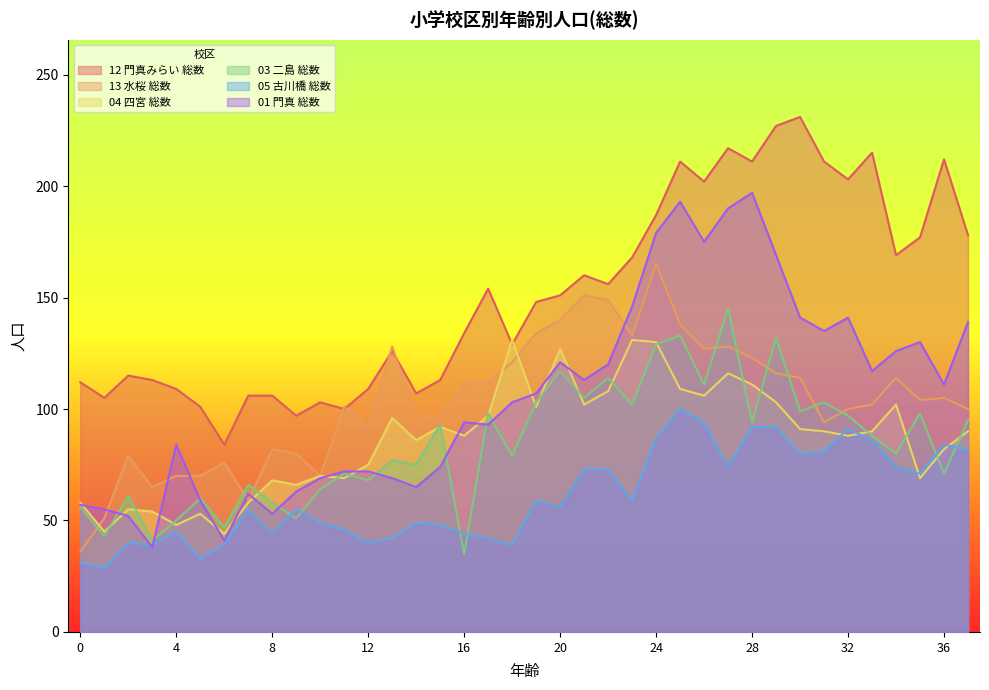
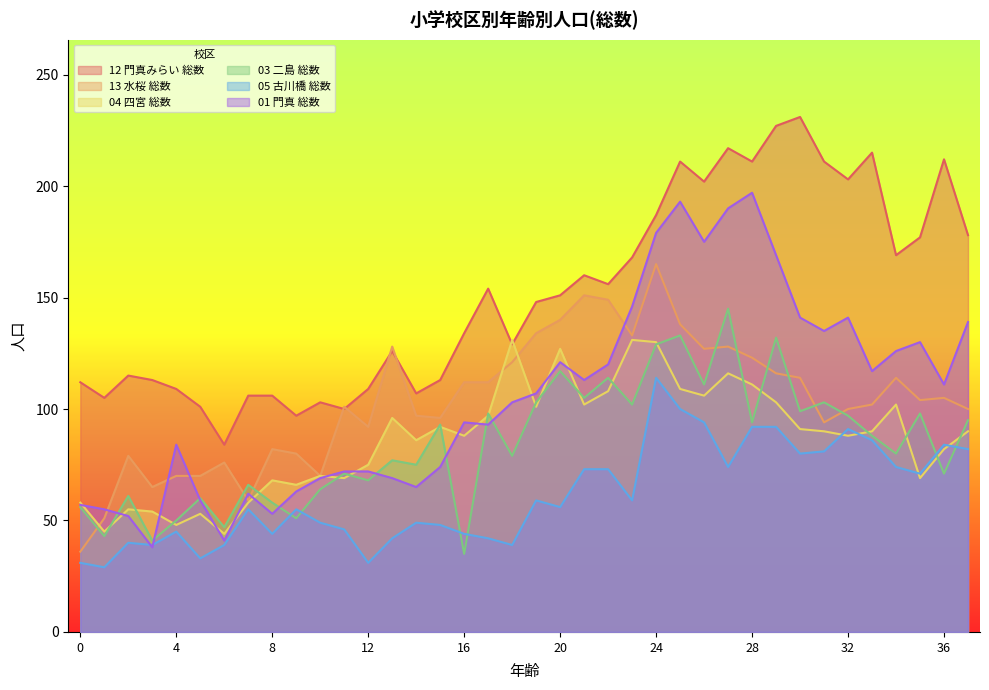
  {
    "03 二島 総数": {
      "4": 50,
      "8": 58,
      "12": 68,
      "16": 35,
      "20": 117,
      "28": 94,
      "32": 97,
      "36": 71
    },
    "05 古川橋 総数": {
      "0": 31,
      "4": 45,
      "8": 44,
-     "12": 40,
+     "12": 31,
      "16": 44,
      "20": 56,
-     "24": 87,
+     "24": 114,
      "28": 92,
      "32": 91,
      "36": 84
    },
    "01 門真 総数": {
      "4": 84,
      "8": 53,
      "12": 72,
      "16": 94,
      "20": 121,
      "24": 179,
      "28": 197,
      "32": 141,
      "36": 111
    }
  }
